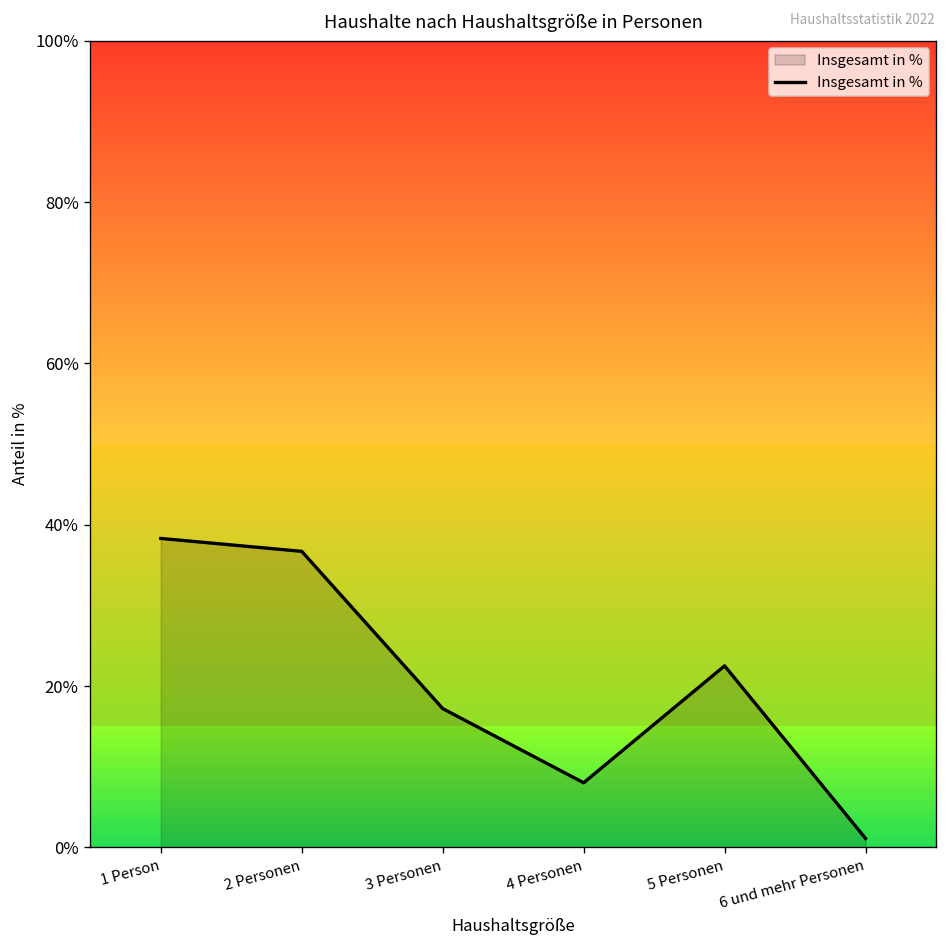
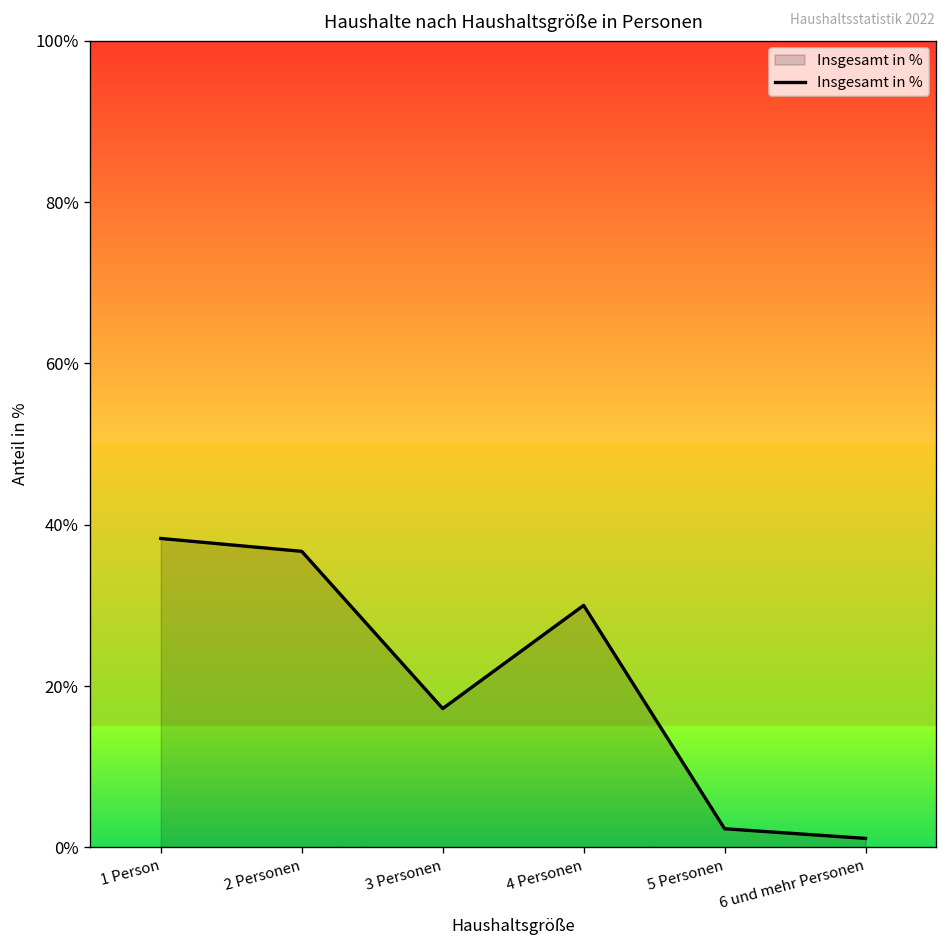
  {
    "1 Person": "38%",
    "2 Personen": "37%",
    "3 Personen": "17%",
-   "4 Personen": "8%",
-   "5 Personen": "23%",
+   "4 Personen": "30%",
+   "5 Personen": "2%",
    "6 und mehr Personen": "1%"
  }
